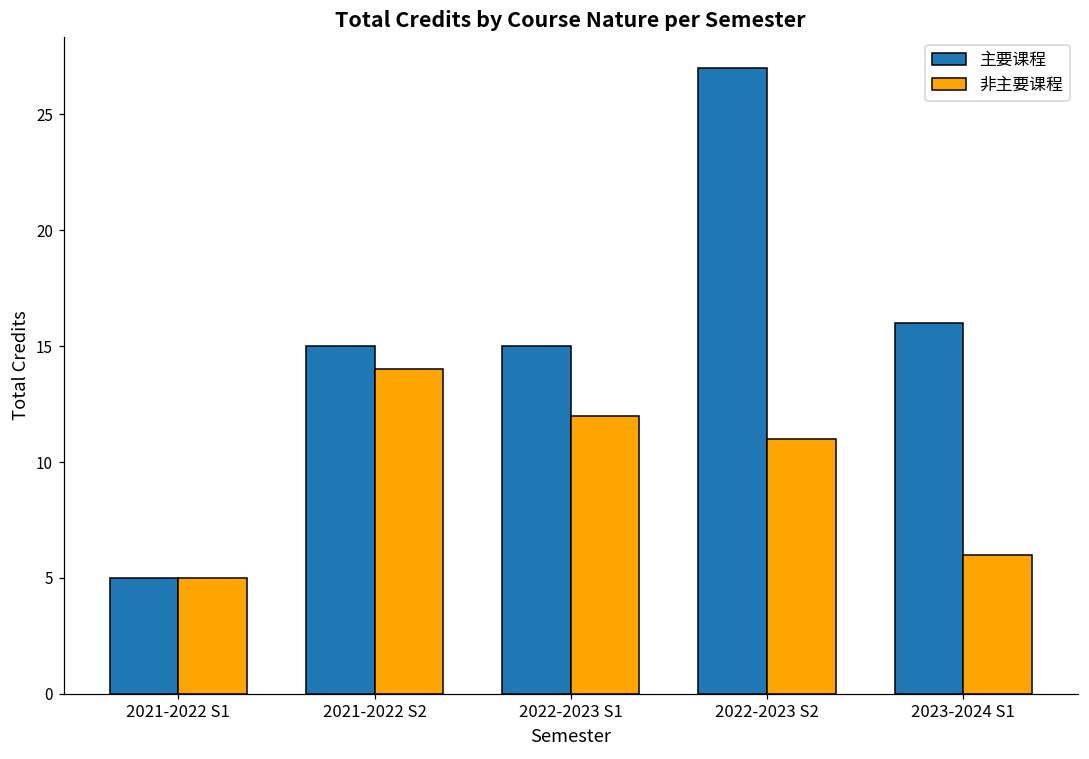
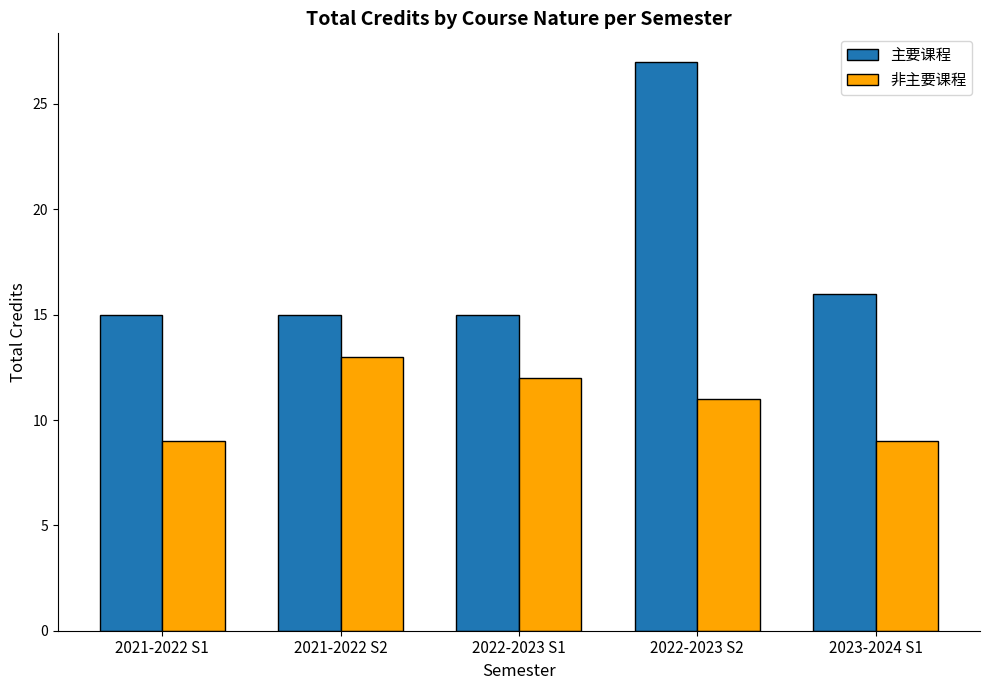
  {
    "主要课程": {
-     "2021-2022 S1": 5,
+     "2021-2022 S1": 15,
      "2021-2022 S2": 15,
      "2022-2023 S1": 15,
      "2022-2023 S2": 27,
      "2023-2024 S1": 16
    },
    "非主要课程": {
-     "2021-2022 S1": 5,
-     "2021-2022 S2": 14,
+     "2021-2022 S1": 9,
+     "2021-2022 S2": 13,
      "2022-2023 S1": 12,
      "2022-2023 S2": 11,
-     "2023-2024 S1": 6
+     "2023-2024 S1": 9
    }
  }
